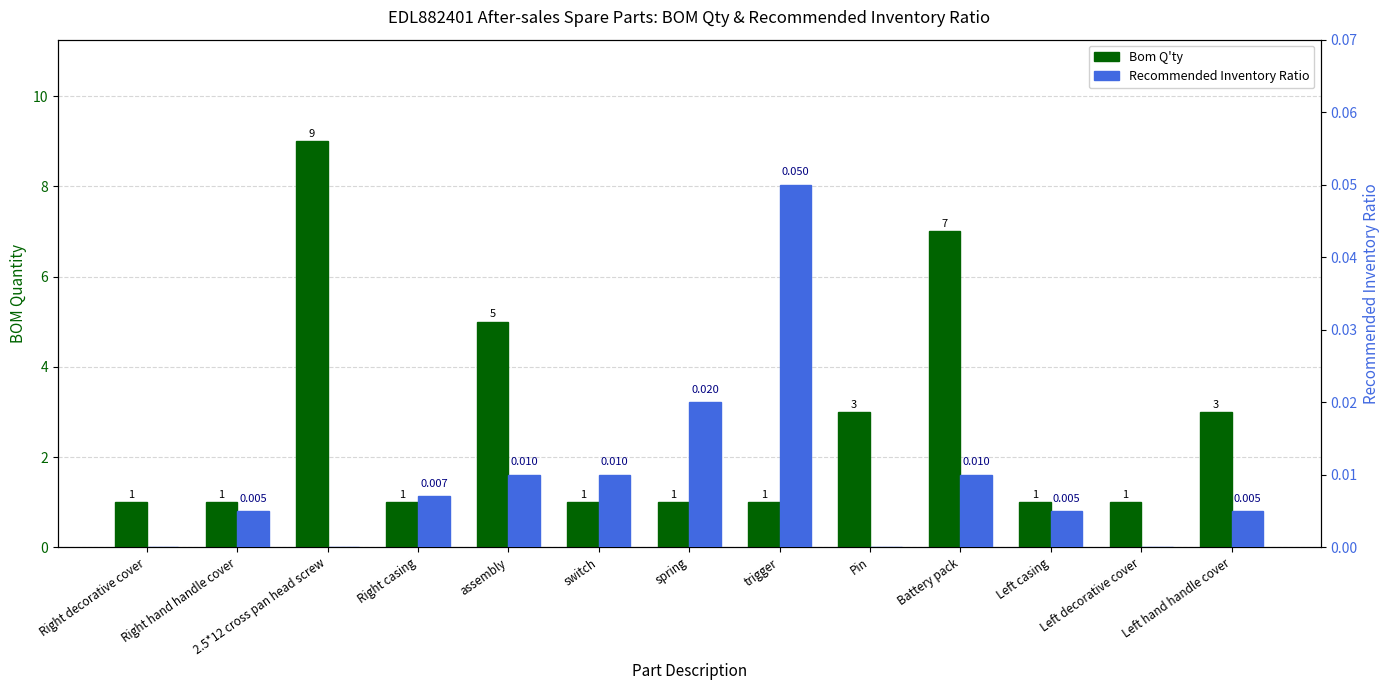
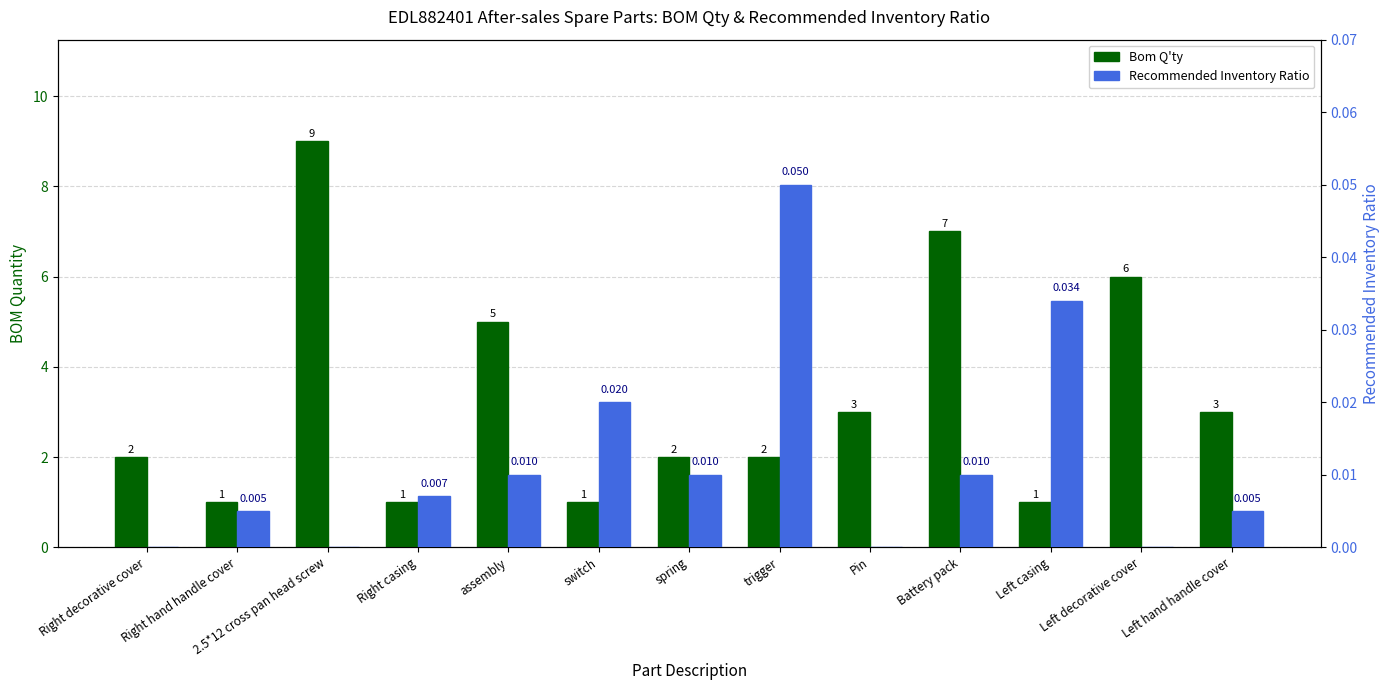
  {
    "Bom Q'ty": {
-     "Right decorative cover": 1,
+     "Right decorative cover": 2,
      "Right hand handle cover": 1,
      "2.5*12 cross pan head screw": 9,
      "Right casing": 1,
      "assembly": 5,
      "switch": 1,
-     "spring": 1,
-     "trigger": 1,
+     "spring": 2,
+     "trigger": 2,
      "Pin": 3,
      "Battery pack": 7,
      "Left casing": 1,
-     "Left decorative cover": 1,
+     "Left decorative cover": 6,
      "Left hand handle cover": 3
    },
    "Recommended Inventory Ratio": {
      "Right hand handle cover": 0.005,
      "Right casing": 0.007,
      "assembly": 0.010,
-     "switch": 0.010,
-     "spring": 0.020,
+     "switch": 0.020,
+     "spring": 0.010,
      "trigger": 0.050,
      "Battery pack": 0.010,
-     "Left casing": 0.005,
+     "Left casing": 0.034,
      "Left hand handle cover": 0.005
    }
  }
